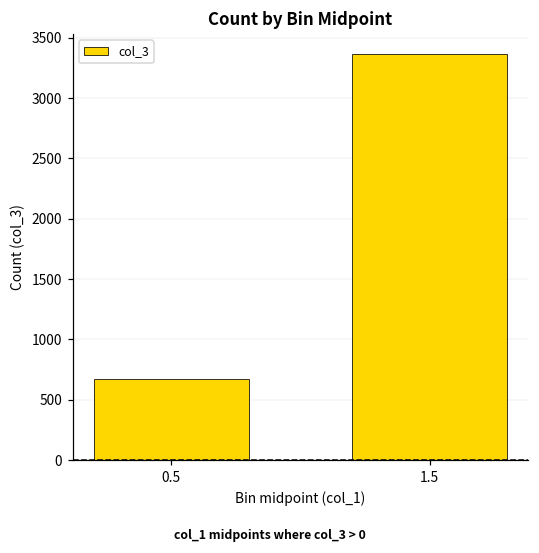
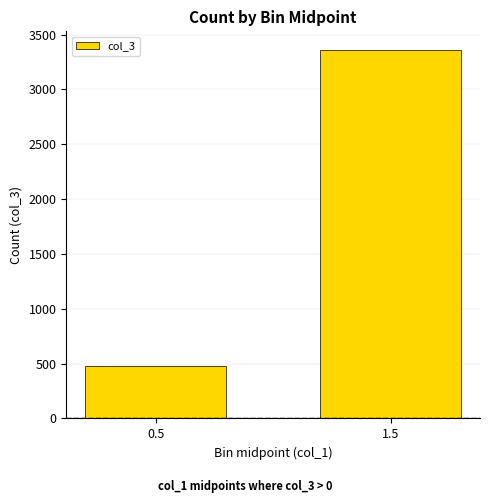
  {
-   "0.5": 670,
+   "0.5": 480,
    "1.5": 3360
  }
